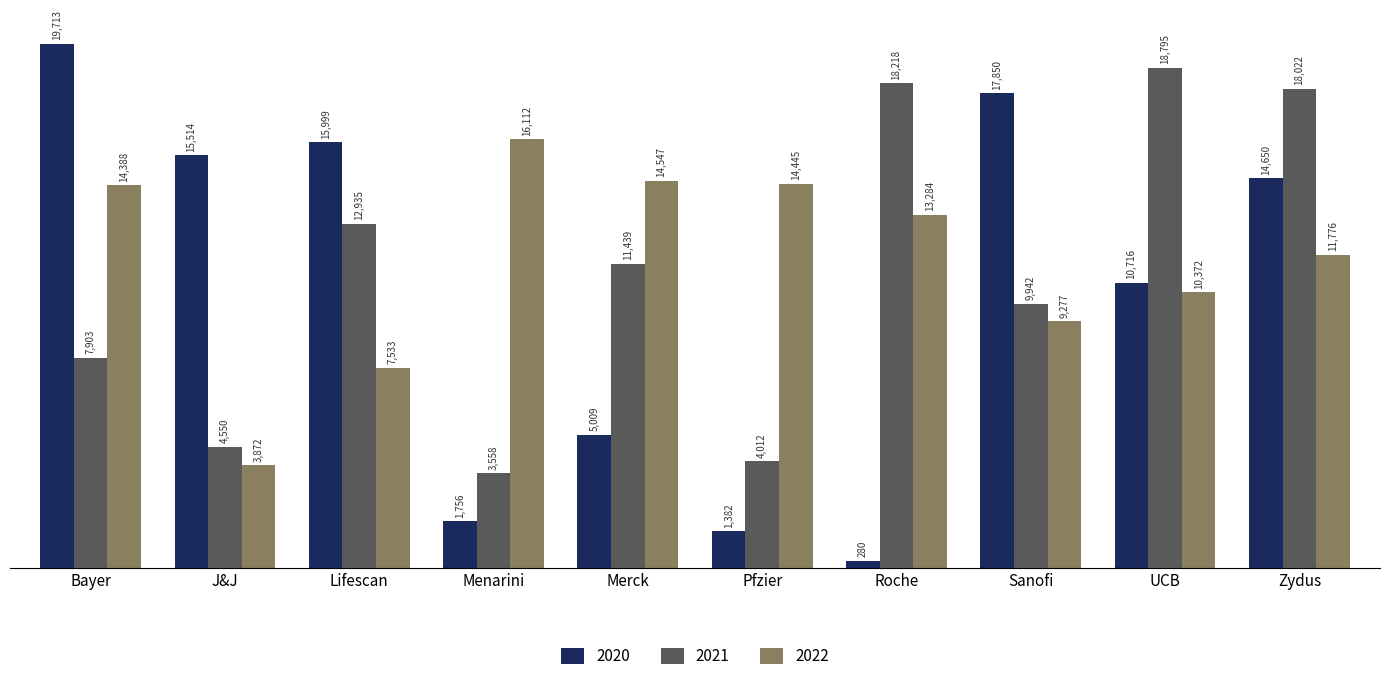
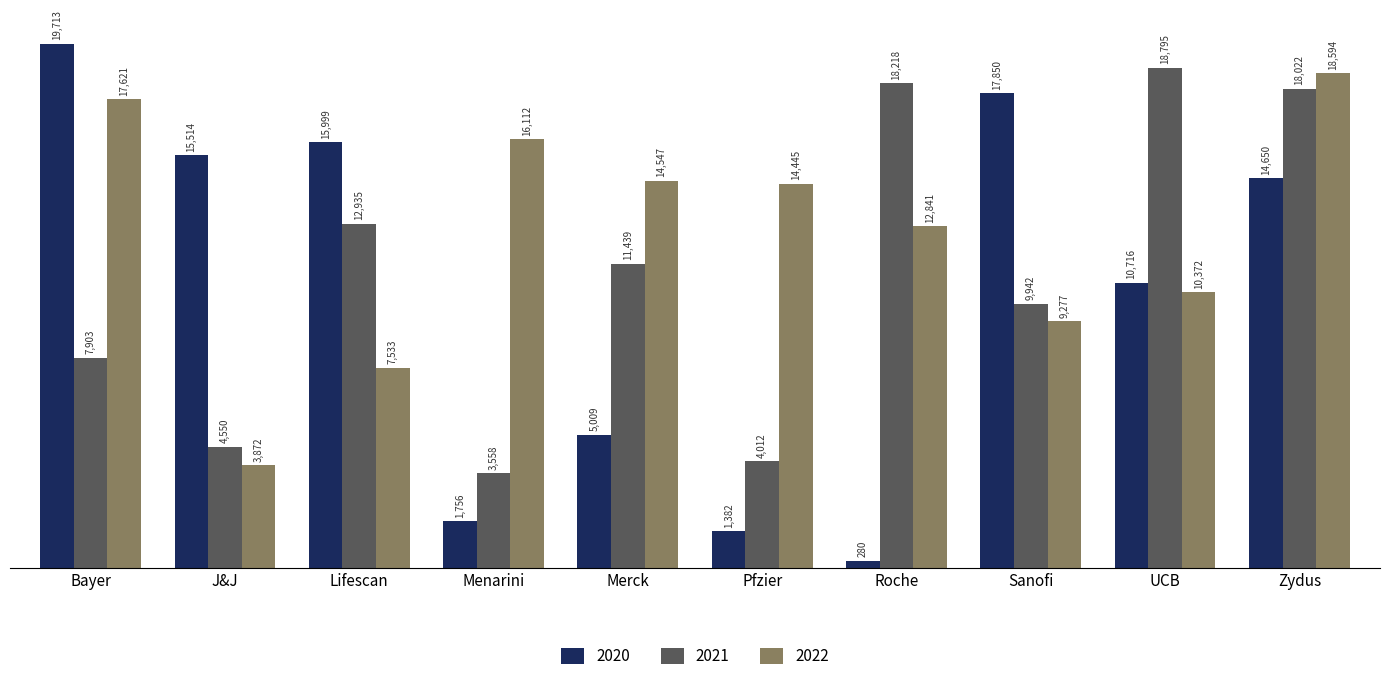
  {
    "2020": {
      "Bayer": "19,713",
      "J&J": "15,514",
      "Lifescan": "15,999",
      "Menarini": "1,756",
      "Merck": "5,009",
      "Pfzier": "1,382",
      "Roche": "280",
      "Sanofi": "17,850",
      "UCB": "10,716",
      "Zydus": "14,650"
    },
    "2021": {
      "Bayer": "7,903",
      "J&J": "4,550",
      "Lifescan": "12,935",
      "Menarini": "3,558",
      "Merck": "11,439",
      "Pfzier": "4,012",
      "Roche": "18,218",
      "Sanofi": "9,942",
      "UCB": "18,795",
      "Zydus": "18,022"
    },
    "2022": {
-     "Bayer": "14,388",
+     "Bayer": "17,621",
      "J&J": "3,872",
      "Lifescan": "7,533",
      "Menarini": "16,112",
      "Merck": "14,547",
      "Pfzier": "14,445",
-     "Roche": "13,284",
+     "Roche": "12,841",
      "Sanofi": "9,277",
      "UCB": "10,372",
-     "Zydus": "11,776"
+     "Zydus": "18,594"
    }
  }
